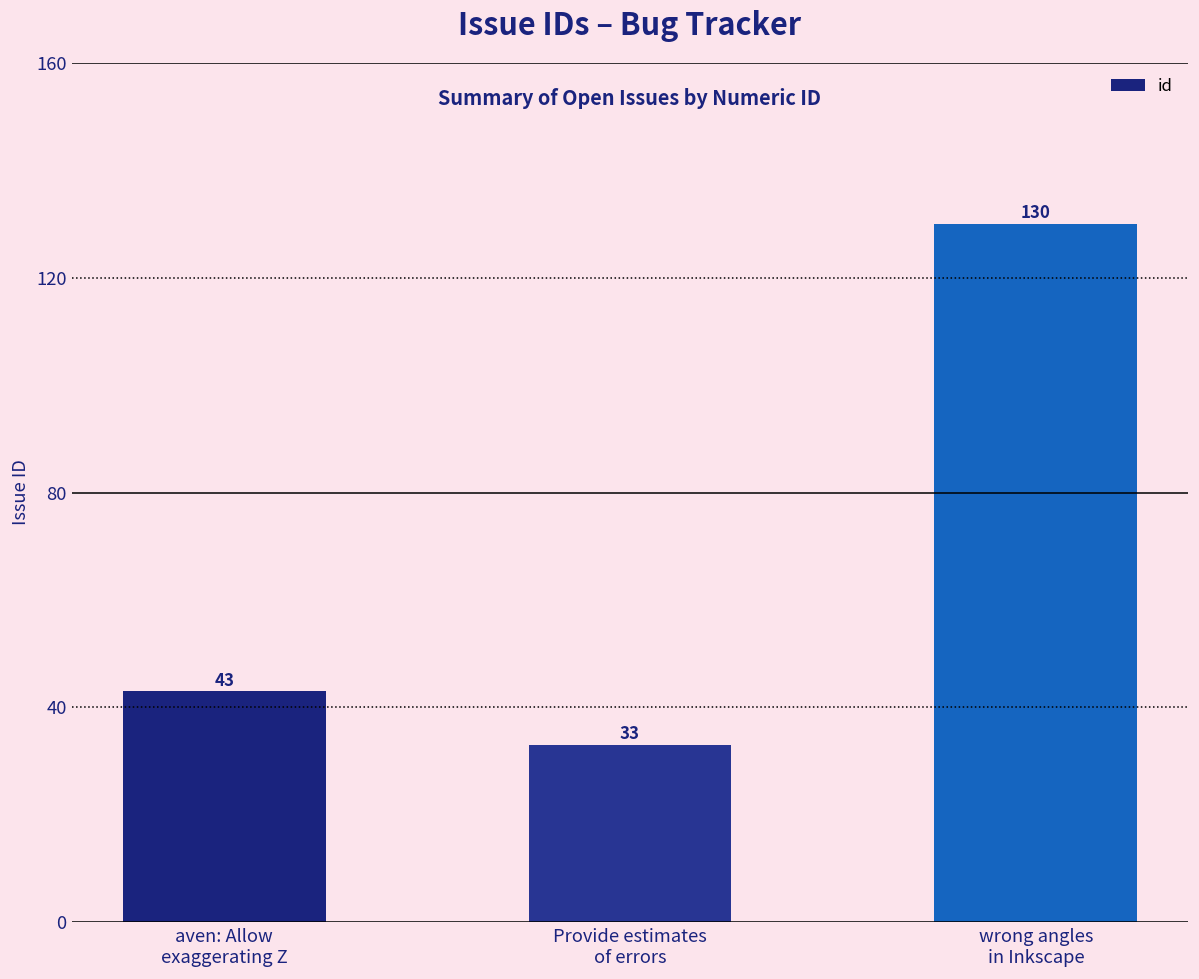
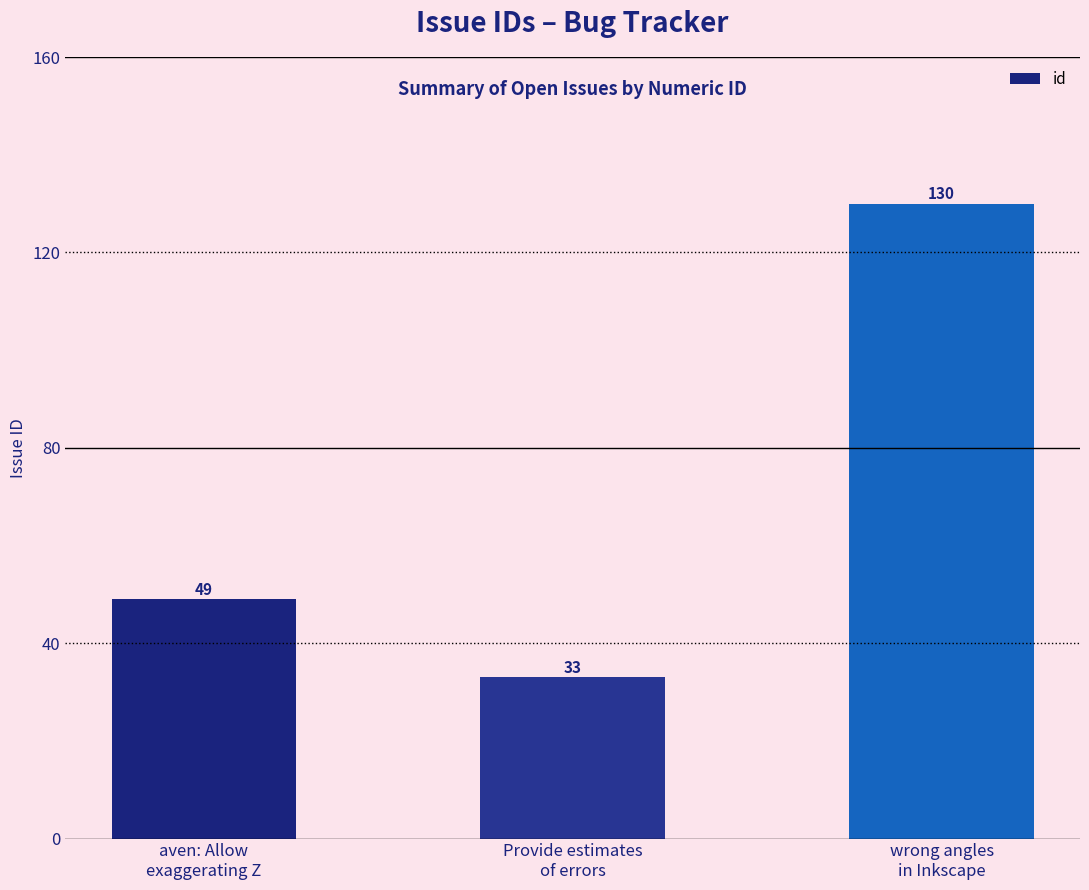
  {
-   "aven: Allow exaggerating Z": 43,
+   "aven: Allow exaggerating Z": 49,
    "Provide estimates of errors": 33,
    "wrong angles in Inkscape": 130
  }
